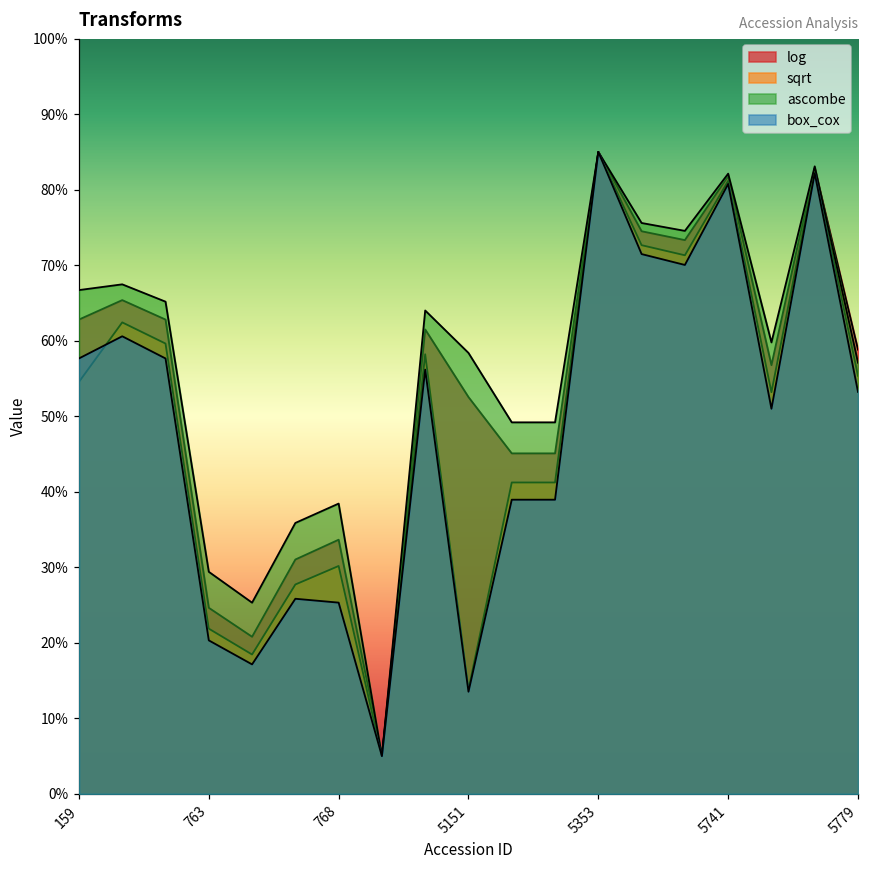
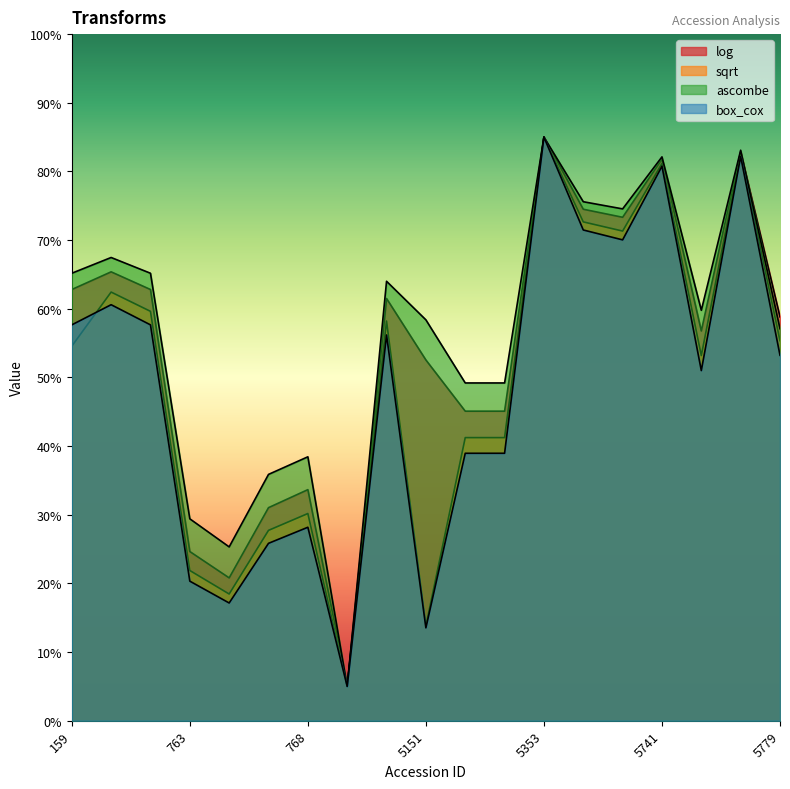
  {
    "log": {
      "159": "63%",
      "763": "25%",
      "768": "34%",
      "5151": "53%",
      "5779": "59%"
    },
    "sqrt": {
      "159": "55%",
      "763": "22%",
      "768": "30%",
      "5741": "81%",
      "5779": "55%"
    },
    "ascombe": {
-     "159": "67%",
+     "159": "65%",
      "763": "29%",
      "768": "38%",
      "5151": "58%",
      "5779": "57%"
    },
    "box_cox": {
      "159": "58%",
      "763": "20%",
-     "768": "25%",
+     "768": "28%",
      "5741": "81%",
      "5779": "53%"
    }
  }
